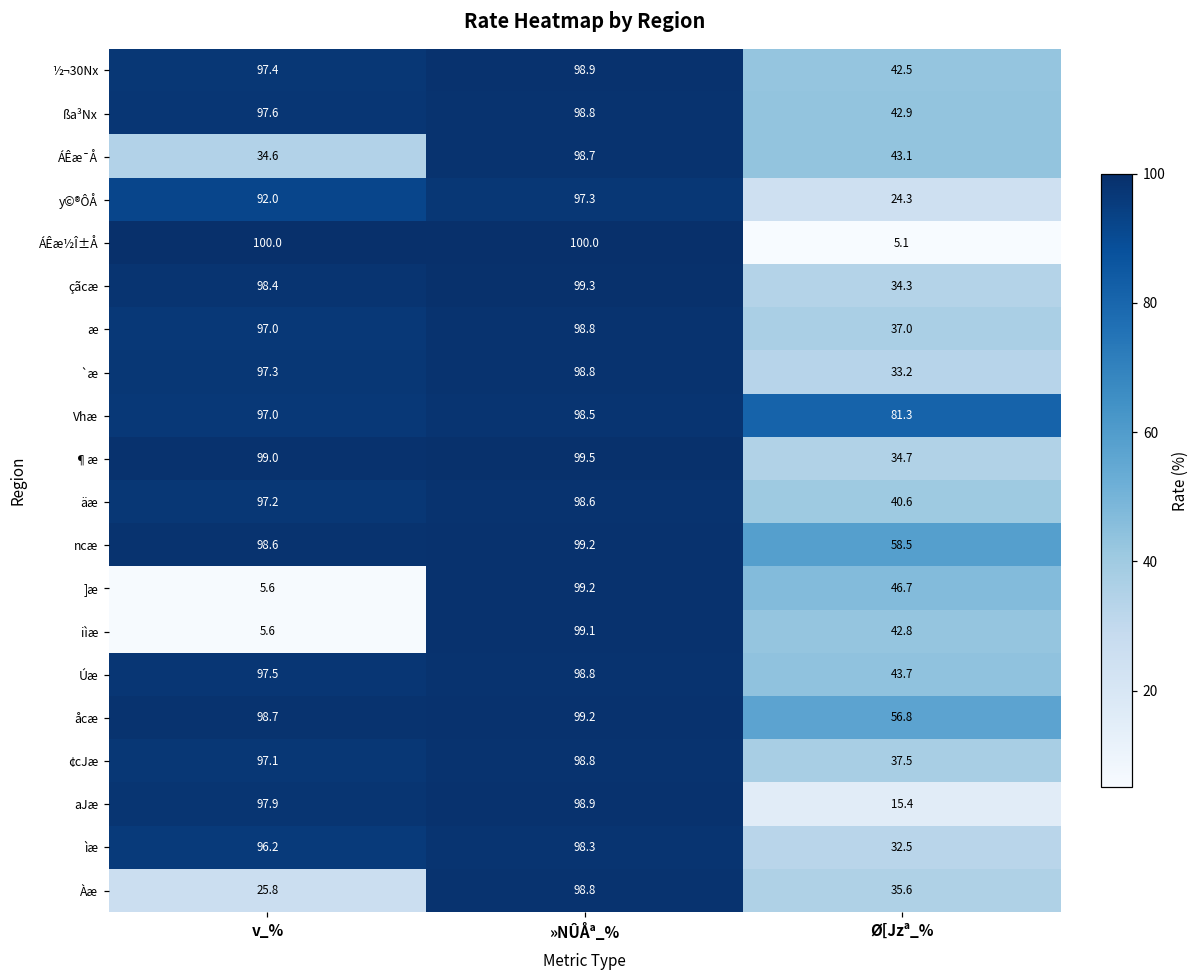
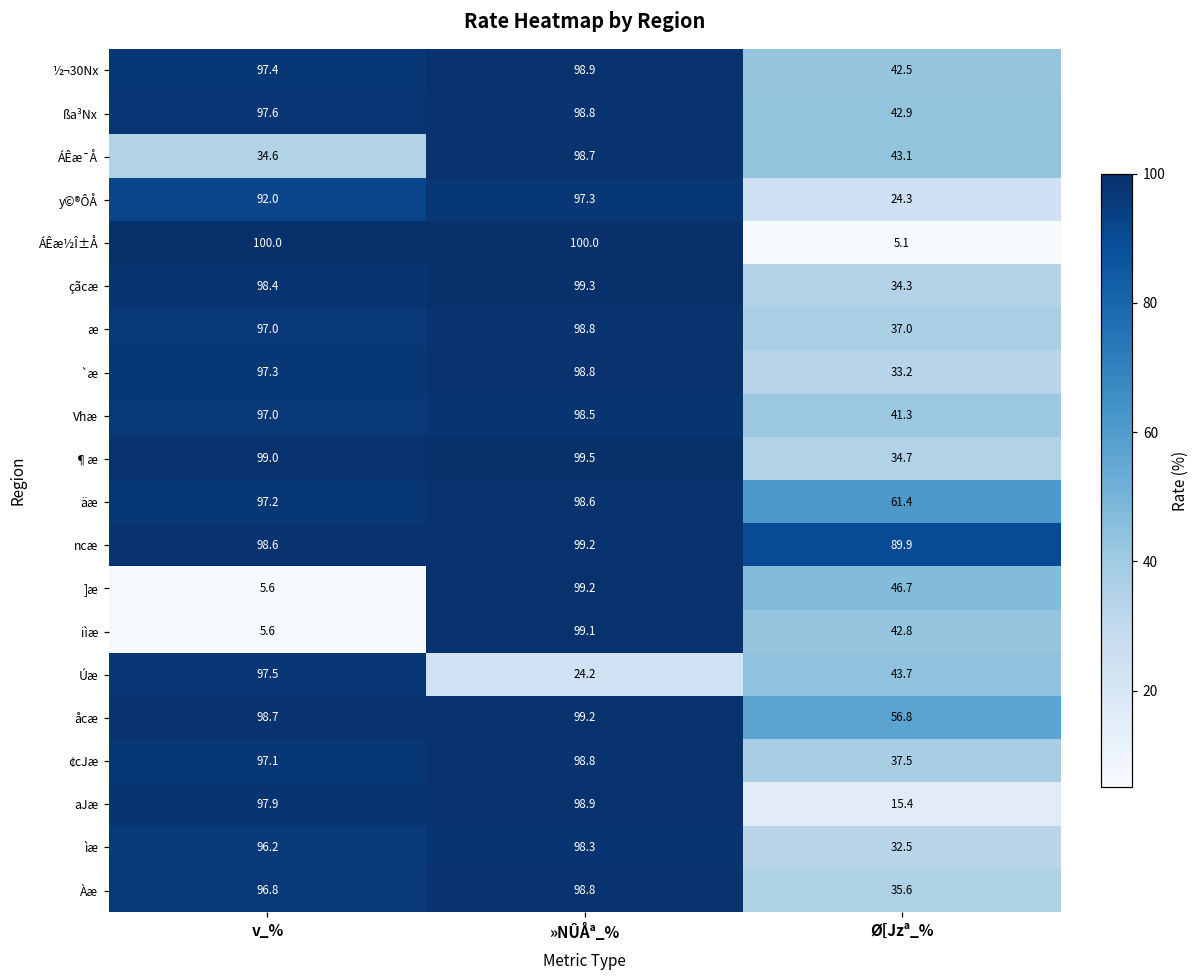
  {
    "½¬30Nx": {
      "v_%": 97.4,
      "»NÛÅª_%": 98.9,
      "Ø[Jzª_%": 42.5
    },
    "ßa³Nx": {
      "v_%": 97.6,
      "»NÛÅª_%": 98.8,
      "Ø[Jzª_%": 42.9
    },
    "ÁÊæ¯Å": {
      "v_%": 34.6,
      "»NÛÅª_%": 98.7,
      "Ø[Jzª_%": 43.1
    },
    "y©®ÔÅ": {
      "v_%": 92.0,
      "»NÛÅª_%": 97.3,
      "Ø[Jzª_%": 24.3
    },
    "ÁÊæ½Î±Å": {
      "v_%": 100.0,
      "»NÛÅª_%": 100.0,
      "Ø[Jzª_%": 5.1
    },
    "çãcæ": {
      "v_%": 98.4,
      "»NÛÅª_%": 99.3,
      "Ø[Jzª_%": 34.3
    },
    "æ": {
      "v_%": 97.0,
      "»NÛÅª_%": 98.8,
      "Ø[Jzª_%": 37.0
    },
    "`æ": {
      "v_%": 97.3,
      "»NÛÅª_%": 98.8,
      "Ø[Jzª_%": 33.2
    },
    "Vhæ": {
      "v_%": 97.0,
      "»NÛÅª_%": 98.5,
-     "Ø[Jzª_%": 81.3
+     "Ø[Jzª_%": 41.3
    },
    "¶æ": {
      "v_%": 99.0,
      "»NÛÅª_%": 99.5,
      "Ø[Jzª_%": 34.7
    },
    "äæ": {
      "v_%": 97.2,
      "»NÛÅª_%": 98.6,
-     "Ø[Jzª_%": 40.6
+     "Ø[Jzª_%": 61.4
    },
    "ncæ": {
      "v_%": 98.6,
      "»NÛÅª_%": 99.2,
-     "Ø[Jzª_%": 58.5
+     "Ø[Jzª_%": 89.9
    },
    "]æ": {
      "v_%": 5.6,
      "»NÛÅª_%": 99.2,
      "Ø[Jzª_%": 46.7
    },
    "iìæ": {
      "v_%": 5.6,
      "»NÛÅª_%": 99.1,
      "Ø[Jzª_%": 42.8
    },
    "Úæ": {
      "v_%": 97.5,
-     "»NÛÅª_%": 98.8,
+     "»NÛÅª_%": 24.2,
      "Ø[Jzª_%": 43.7
    },
    "åcæ": {
      "v_%": 98.7,
      "»NÛÅª_%": 99.2,
      "Ø[Jzª_%": 56.8
    },
    "¢cJæ": {
      "v_%": 97.1,
      "»NÛÅª_%": 98.8,
      "Ø[Jzª_%": 37.5
    },
    "aJæ": {
      "v_%": 97.9,
      "»NÛÅª_%": 98.9,
      "Ø[Jzª_%": 15.4
    },
    "ìæ": {
      "v_%": 96.2,
      "»NÛÅª_%": 98.3,
      "Ø[Jzª_%": 32.5
    },
    "Àæ": {
-     "v_%": 25.8,
+     "v_%": 96.8,
      "»NÛÅª_%": 98.8,
      "Ø[Jzª_%": 35.6
    }
  }
